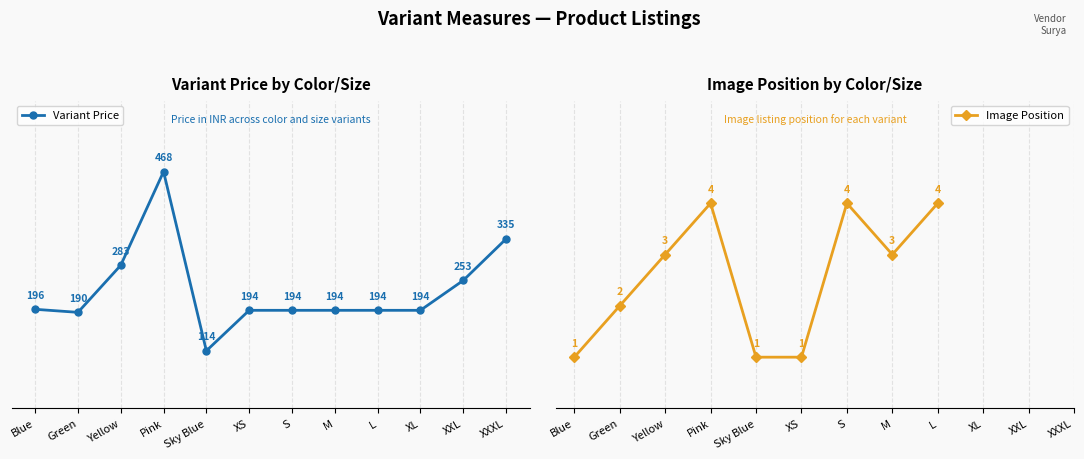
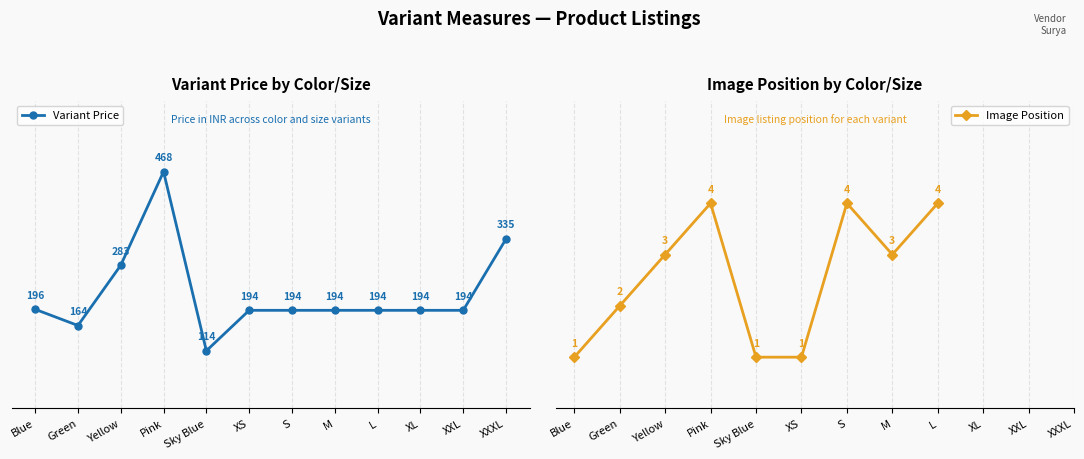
  {
    "Variant Price by Color/Size": {
      "Blue": 196,
-     "Green": 190,
+     "Green": 164,
      "Yellow": 283,
      "Pink": 468,
      "Sky Blue": 114,
      "XS": 194,
      "S": 194,
      "M": 194,
      "L": 194,
      "XL": 194,
-     "XXL": 253,
+     "XXL": 194,
      "XXXL": 335
    },
    "Image Position by Color/Size": {
      "Blue": 1,
      "Green": 2,
      "Yellow": 3,
      "Pink": 4,
      "Sky Blue": 1,
      "XS": 1,
      "S": 4,
      "M": 3,
      "L": 4
    }
  }
